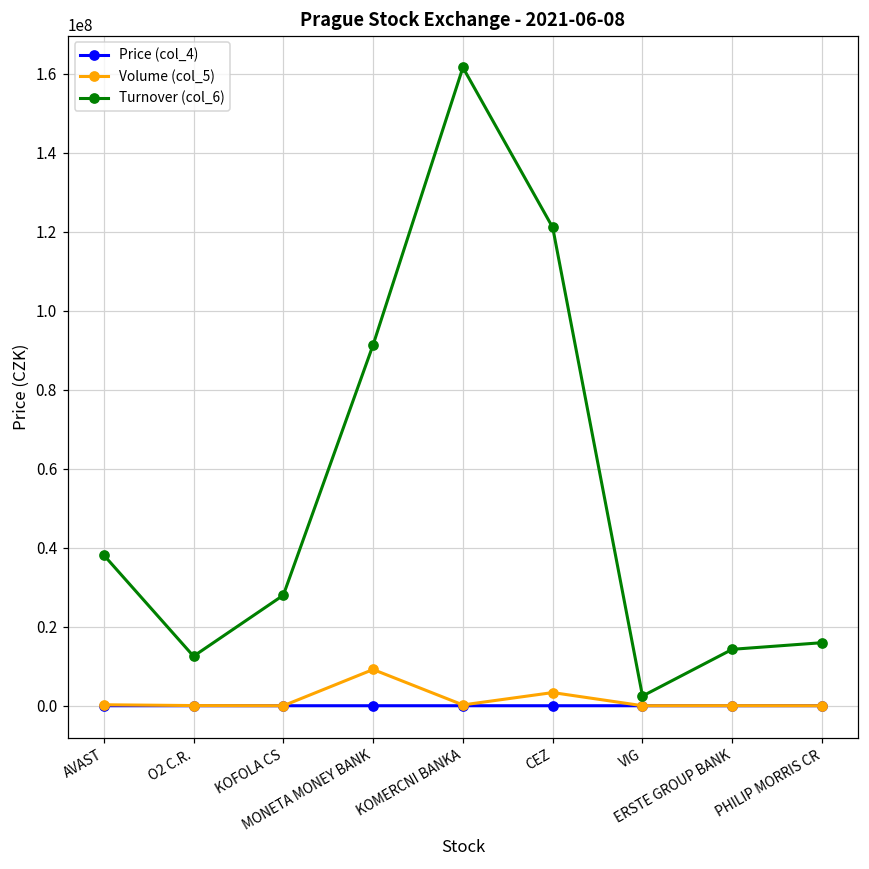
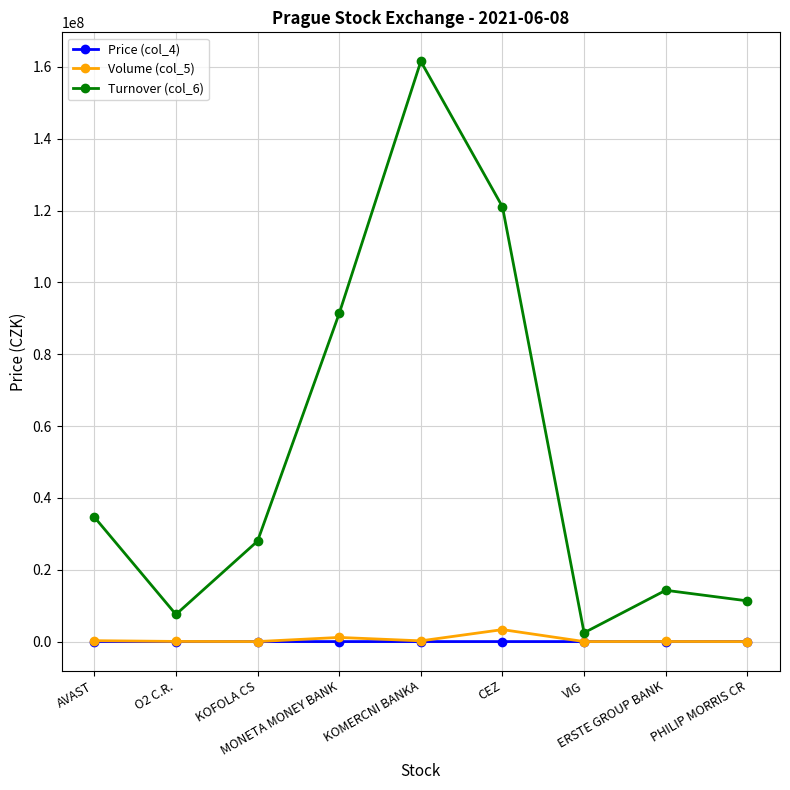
  {
    "Price (col_4)": {
      "MONETA MONEY BANK": 0,
      "CEZ": 0
    },
    "Volume (col_5)": {
-     "MONETA MONEY BANK": 9000000,
+     "MONETA MONEY BANK": 1000000,
      "CEZ": 3000000
    },
    "Turnover (col_6)": {
-     "AVAST": 38000000,
-     "O2 C.R.": 13000000,
+     "AVAST": 35000000,
+     "O2 C.R.": 8000000,
      "KOFOLA CS": 28000000,
      "MONETA MONEY BANK": 91000000,
      "KOMERCNI BANKA": 162000000,
      "CEZ": 121000000,
      "VIG": 2000000,
      "ERSTE GROUP BANK": 14000000,
-     "PHILIP MORRIS CR": 16000000
+     "PHILIP MORRIS CR": 11000000
    }
  }
